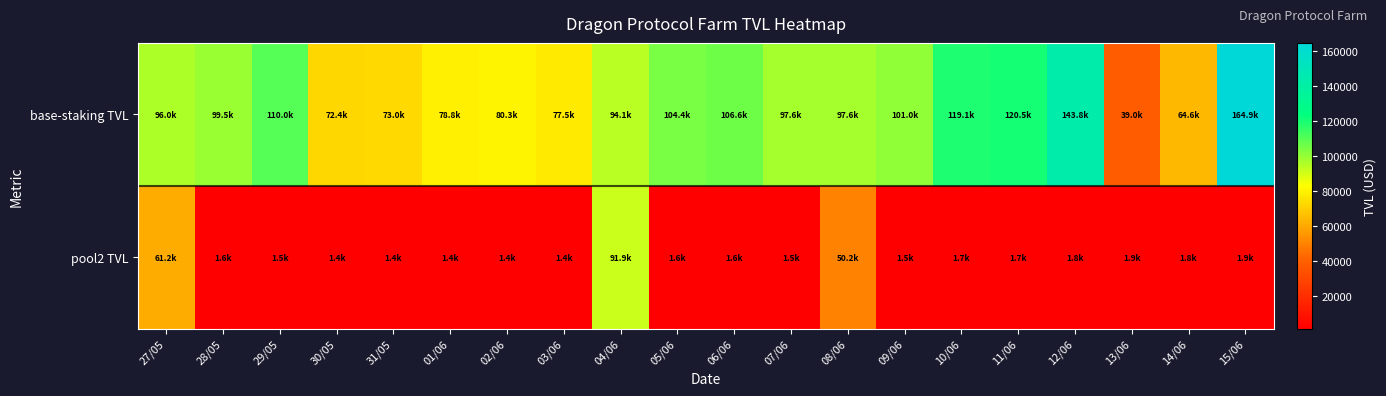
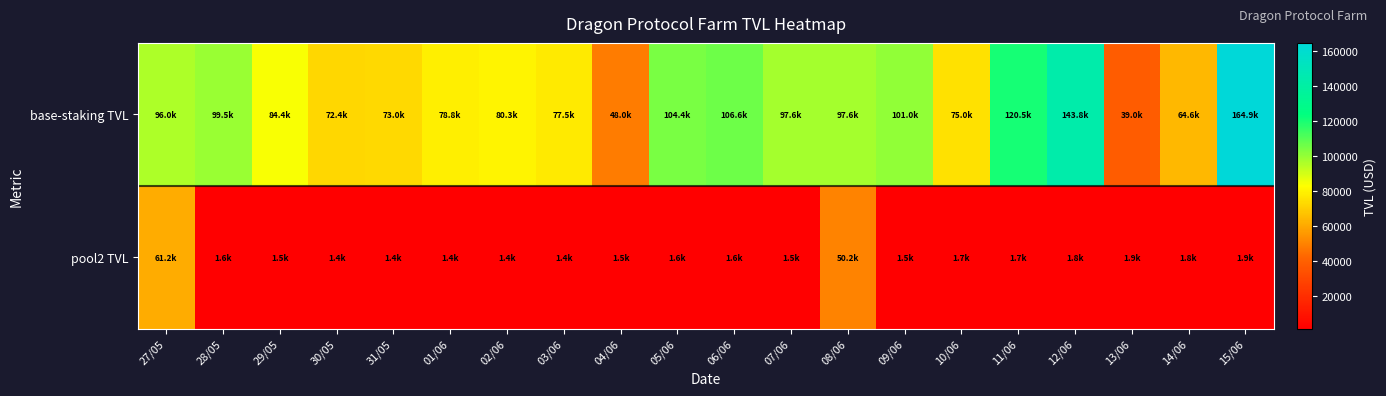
  {
    "base-staking TVL": {
      "27/05": "96.0k",
      "28/05": "99.5k",
-     "29/05": "110.0k",
+     "29/05": "84.4k",
      "30/05": "72.4k",
      "31/05": "73.0k",
      "01/06": "78.8k",
      "02/06": "80.3k",
      "03/06": "77.5k",
-     "04/06": "94.1k",
+     "04/06": "48.0k",
      "05/06": "104.4k",
      "06/06": "106.6k",
      "07/06": "97.6k",
      "08/06": "97.6k",
      "09/06": "101.0k",
-     "10/06": "119.1k",
+     "10/06": "75.0k",
      "11/06": "120.5k",
      "12/06": "143.8k",
      "13/06": "39.0k",
      "14/06": "64.6k",
      "15/06": "164.9k"
    },
    "pool2 TVL": {
      "27/05": "61.2k",
      "28/05": "1.6k",
      "29/05": "1.5k",
      "30/05": "1.4k",
      "31/05": "1.4k",
      "01/06": "1.4k",
      "02/06": "1.4k",
      "03/06": "1.4k",
-     "04/06": "91.9k",
+     "04/06": "1.5k",
      "05/06": "1.6k",
      "06/06": "1.6k",
      "07/06": "1.5k",
      "08/06": "50.2k",
      "09/06": "1.5k",
      "10/06": "1.7k",
      "11/06": "1.7k",
      "12/06": "1.8k",
      "13/06": "1.9k",
      "14/06": "1.8k",
      "15/06": "1.9k"
    }
  }
